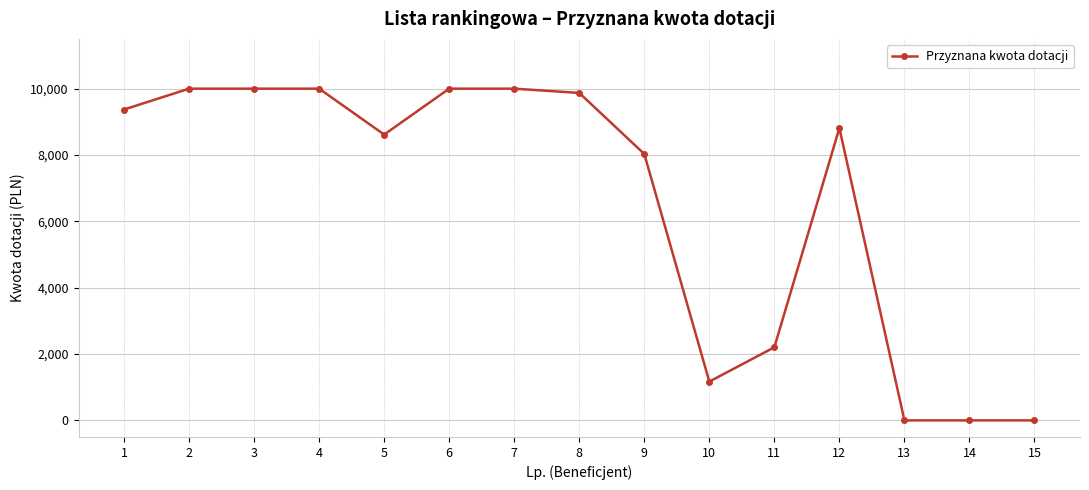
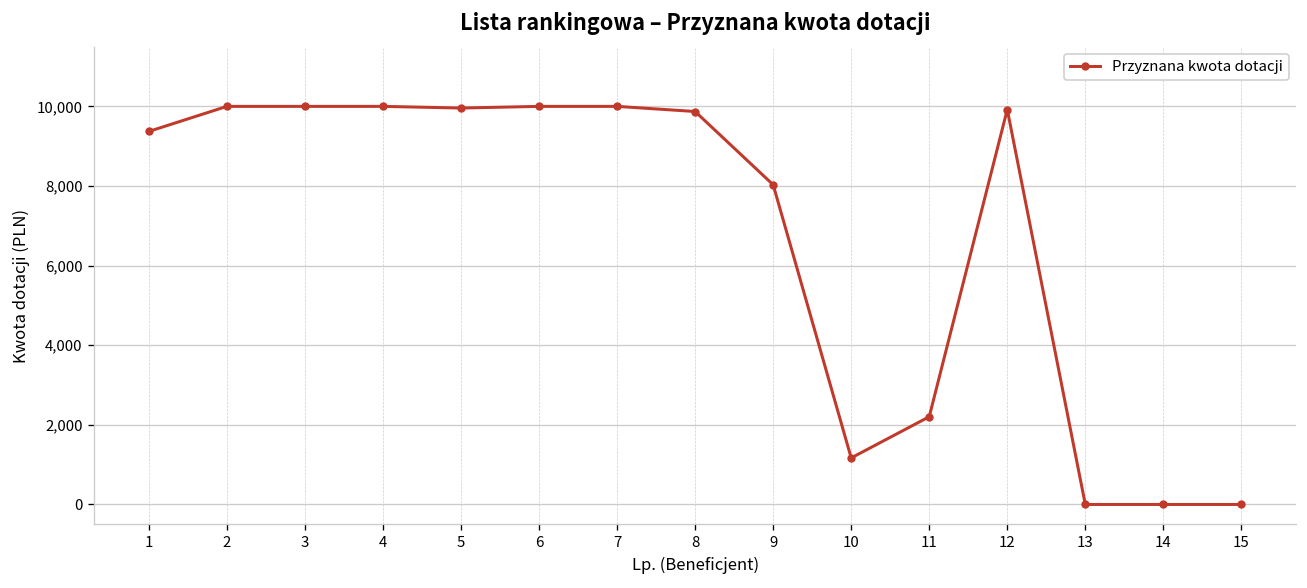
  {
    "1": "9,400",
    "2": "10,000",
    "3": "10,000",
    "4": "10,000",
-   "5": "8,600",
+   "5": "10,000",
    "6": "10,000",
    "7": "10,000",
    "8": "9,900",
    "9": "8,000",
    "10": "1,200",
    "11": "2,200",
-   "12": "8,800",
+   "12": "9,900",
    "13": "0",
    "14": "0",
    "15": "0"
  }
